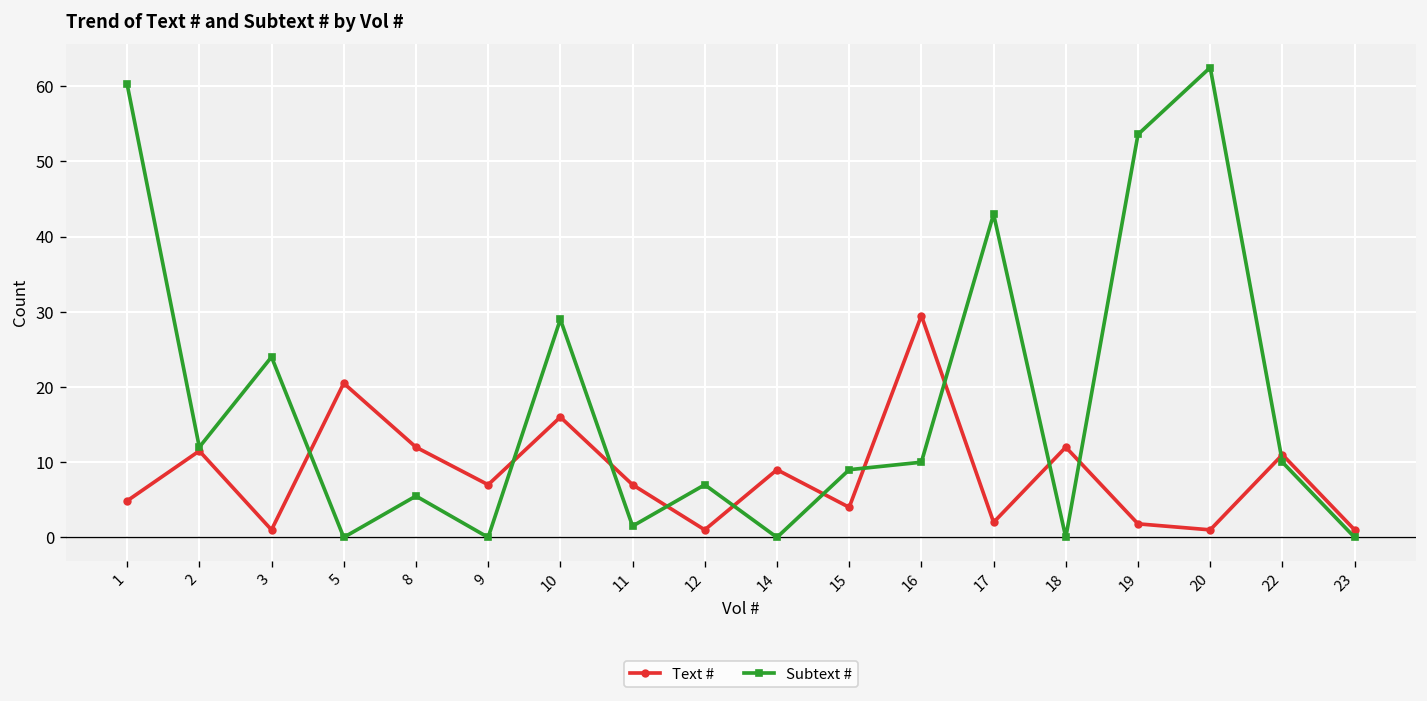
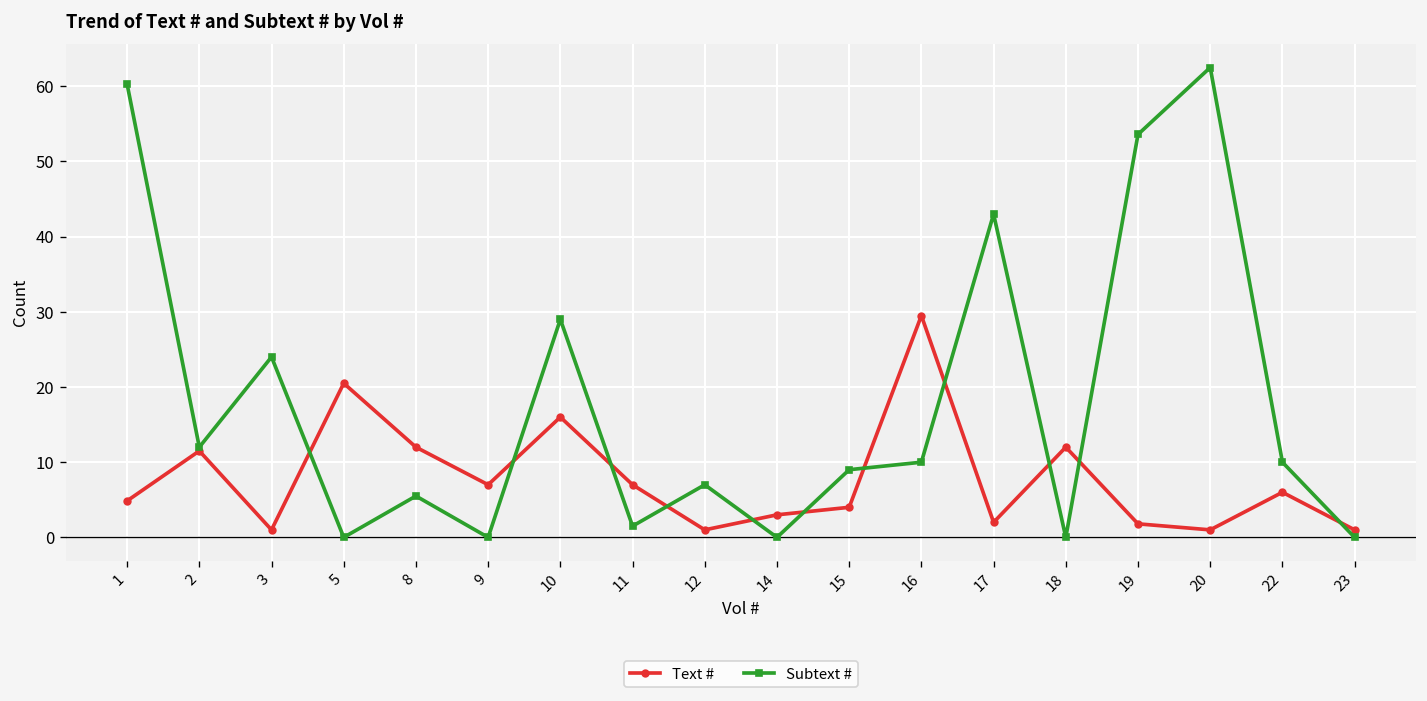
  {
    "Text #": {
      "1": 5,
      "2": 12,
      "3": 1,
      "5": 21,
      "8": 12,
      "9": 7,
      "10": 16,
      "11": 7,
      "12": 1,
-     "14": 9,
+     "14": 3,
      "15": 4,
      "16": 30,
      "17": 2,
      "18": 12,
      "19": 2,
      "20": 1,
-     "22": 11,
+     "22": 6,
      "23": 1
    },
    "Subtext #": {
      "1": 60,
      "2": 12,
      "3": 24,
      "5": 0,
      "8": 6,
      "9": 0,
      "10": 29,
      "11": 2,
      "12": 7,
      "14": 0,
      "15": 9,
      "16": 10,
      "17": 43,
      "18": 0,
      "19": 54,
      "20": 63,
      "22": 10,
      "23": 0
    }
  }
